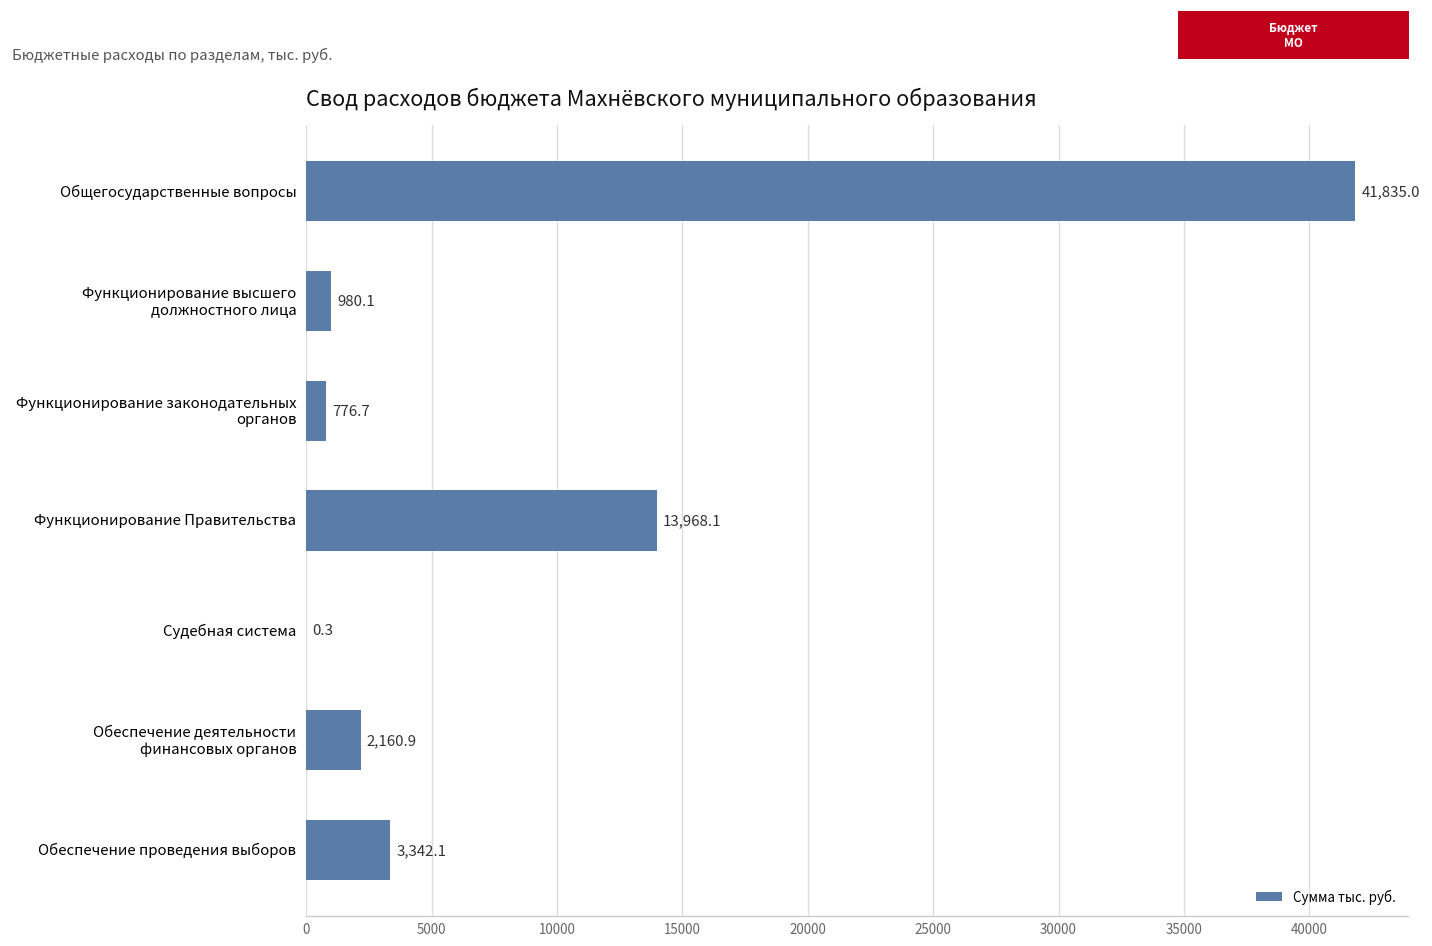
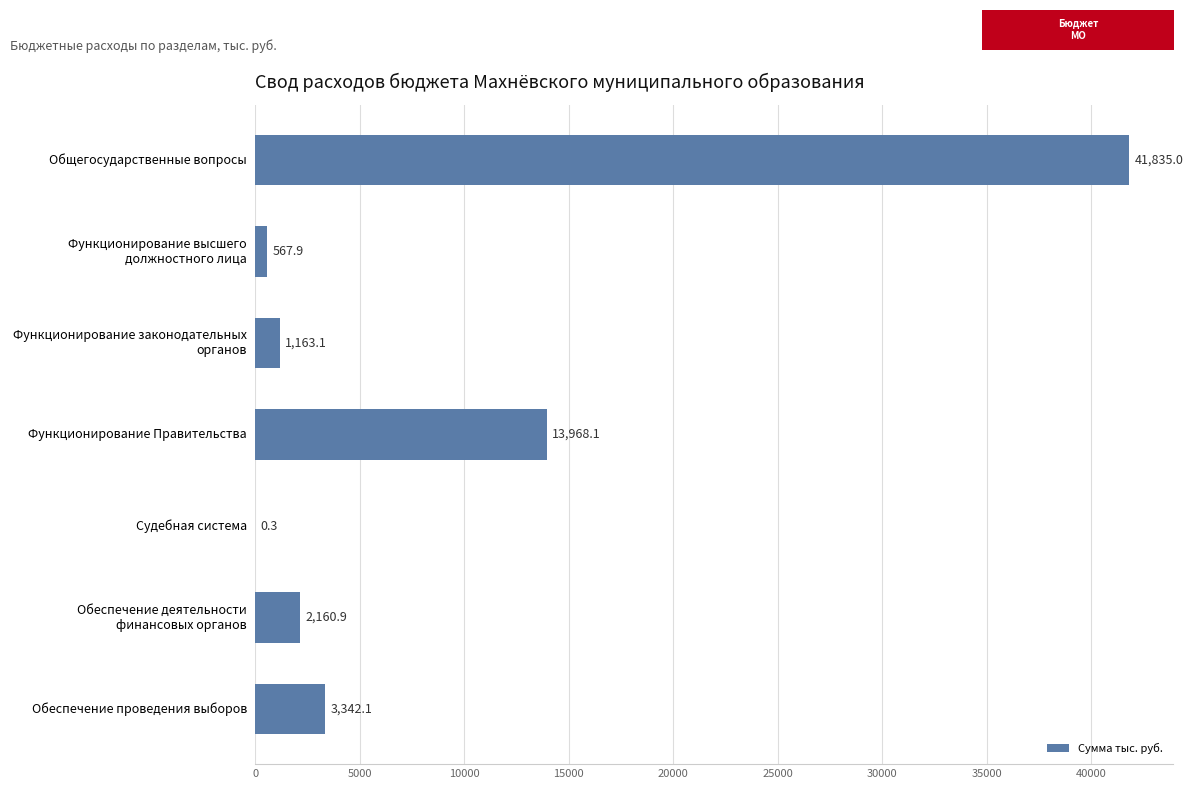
  {
    "Общегосударственные вопросы": "41,835.0",
-   "Функционирование высшего должностного лица": "980.1",
-   "Функционирование законодательных органов": "776.7",
+   "Функционирование высшего должностного лица": "567.9",
+   "Функционирование законодательных органов": "1,163.1",
    "Функционирование Правительства": "13,968.1",
    "Судебная система": "0.3",
    "Обеспечение деятельности финансовых органов": "2,160.9",
    "Обеспечение проведения выборов": "3,342.1"
  }
